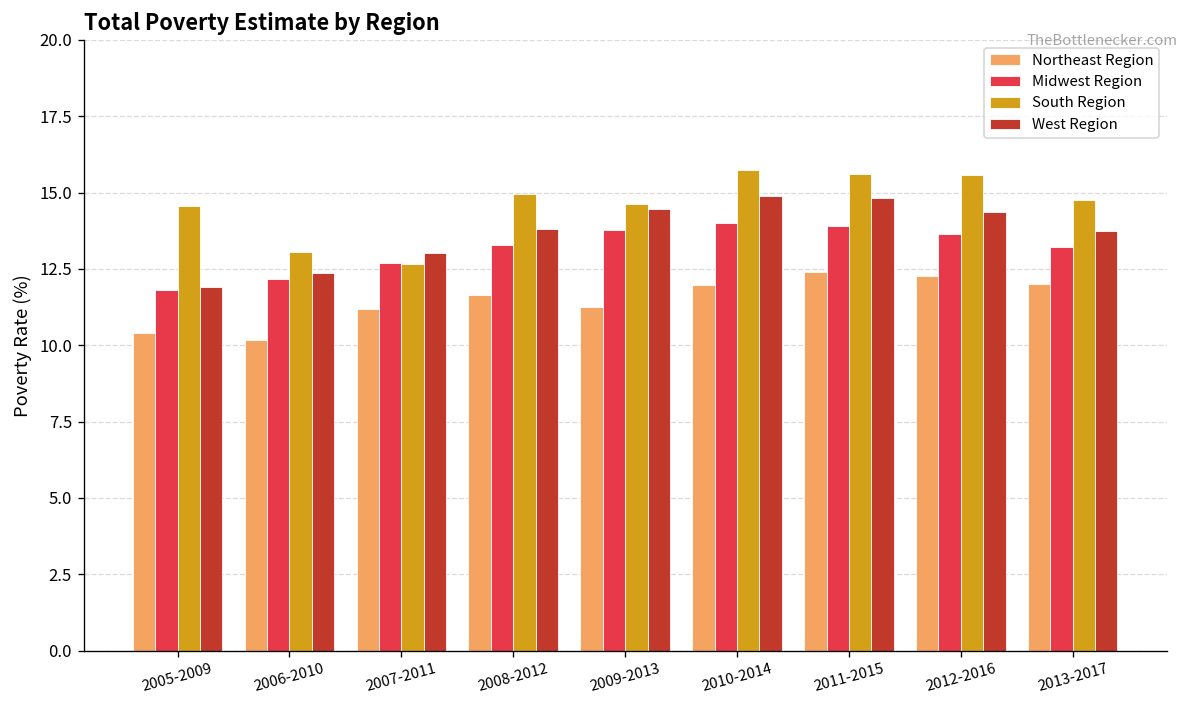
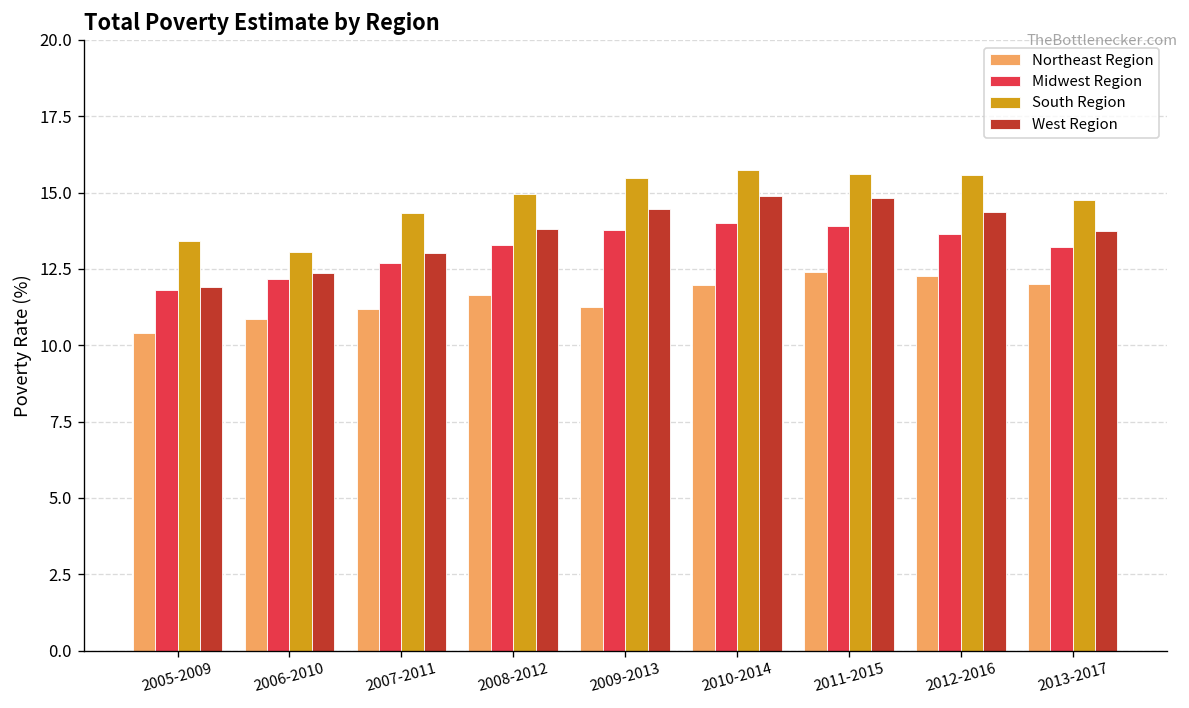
  {
    "Northeast Region": {
      "2005-2009": 10.4,
-     "2006-2010": 10.2,
+     "2006-2010": 10.9,
      "2007-2011": 11.2,
      "2008-2012": 11.7,
      "2009-2013": 11.2,
      "2010-2014": 12.0,
      "2011-2015": 12.4,
      "2012-2016": 12.3,
      "2013-2017": 12.0
    },
    "South Region": {
-     "2005-2009": 14.6,
+     "2005-2009": 13.4,
      "2006-2010": 13.1,
-     "2007-2011": 12.7,
+     "2007-2011": 14.3,
      "2008-2012": 14.9,
-     "2009-2013": 14.6,
+     "2009-2013": 15.5,
      "2010-2014": 15.7,
      "2011-2015": 15.6,
      "2012-2016": 15.6,
      "2013-2017": 14.8
    }
  }
